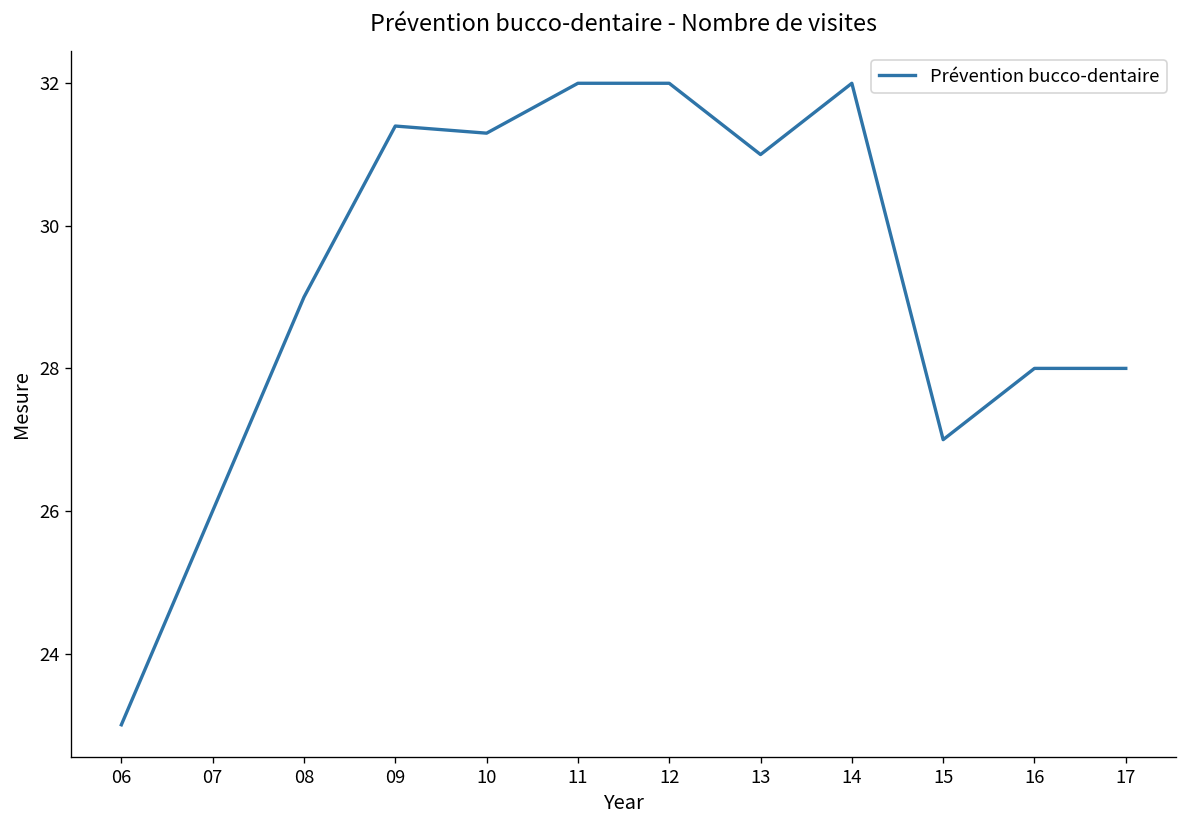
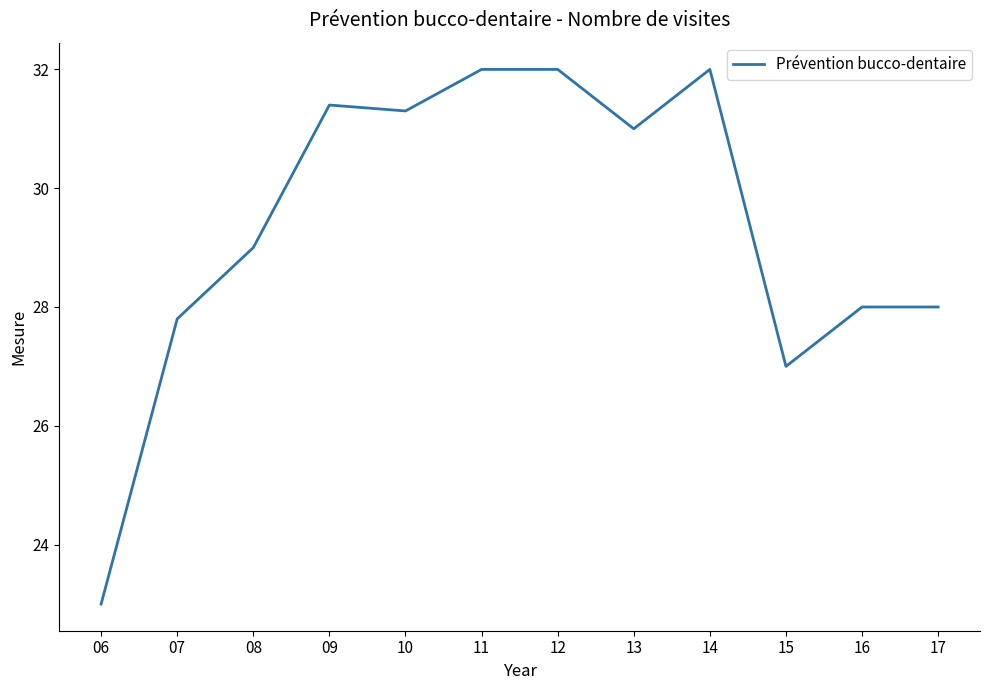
  {
    "06": 23.0,
-   "07": 26.0,
+   "07": 27.8,
    "08": 29.0,
    "09": 31.4,
    "10": 31.3,
    "11": 32.0,
    "12": 32.0,
    "13": 31.0,
    "14": 32.0,
    "15": 27.0,
    "16": 28.0,
    "17": 28.0
  }
